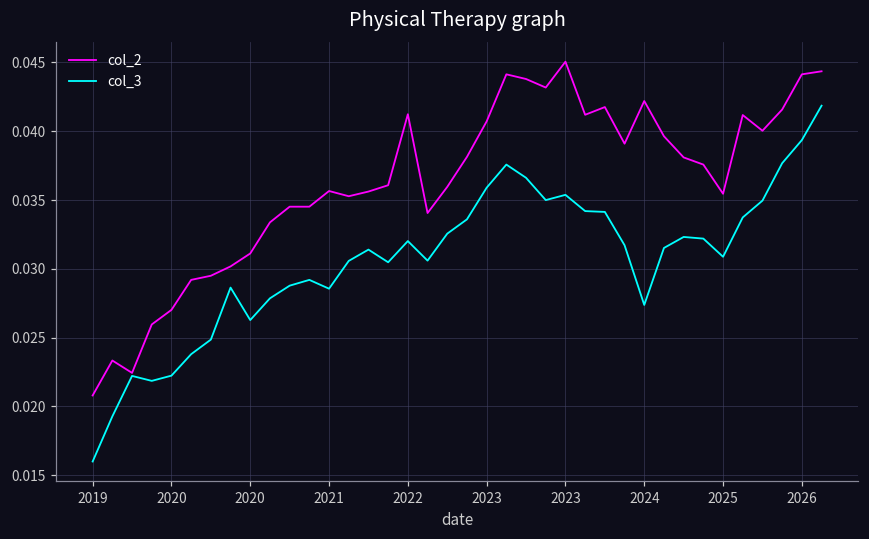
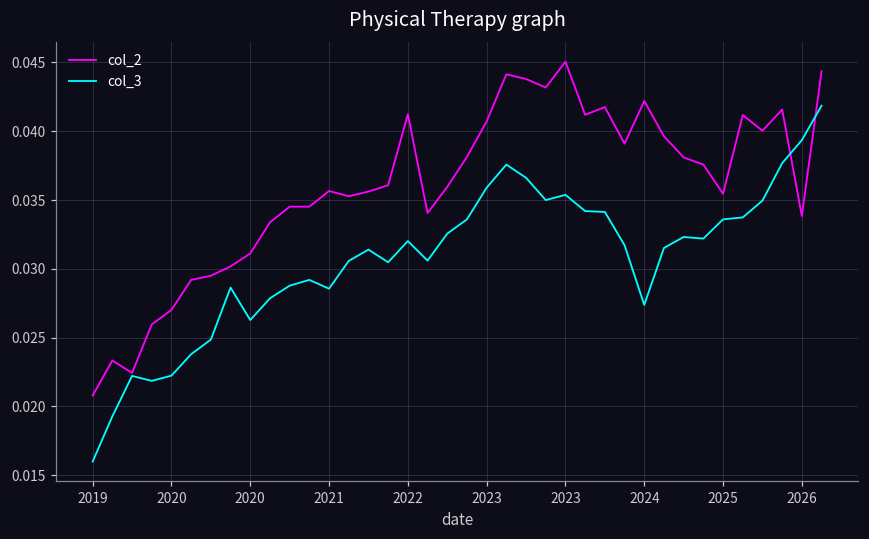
  {
    "col_2": {
      "2019": 0.0208,
      "2021": 0.0357,
      "2022": 0.0412,
      "2024": 0.0422,
      "2025": 0.0355,
-     "2026": 0.0441
+     "2026": 0.0338
    },
    "col_3": {
      "2019": 0.0160,
      "2021": 0.0286,
      "2022": 0.0320,
      "2024": 0.0274,
-     "2025": 0.0309,
+     "2025": 0.0336,
      "2026": 0.0394
    }
  }
